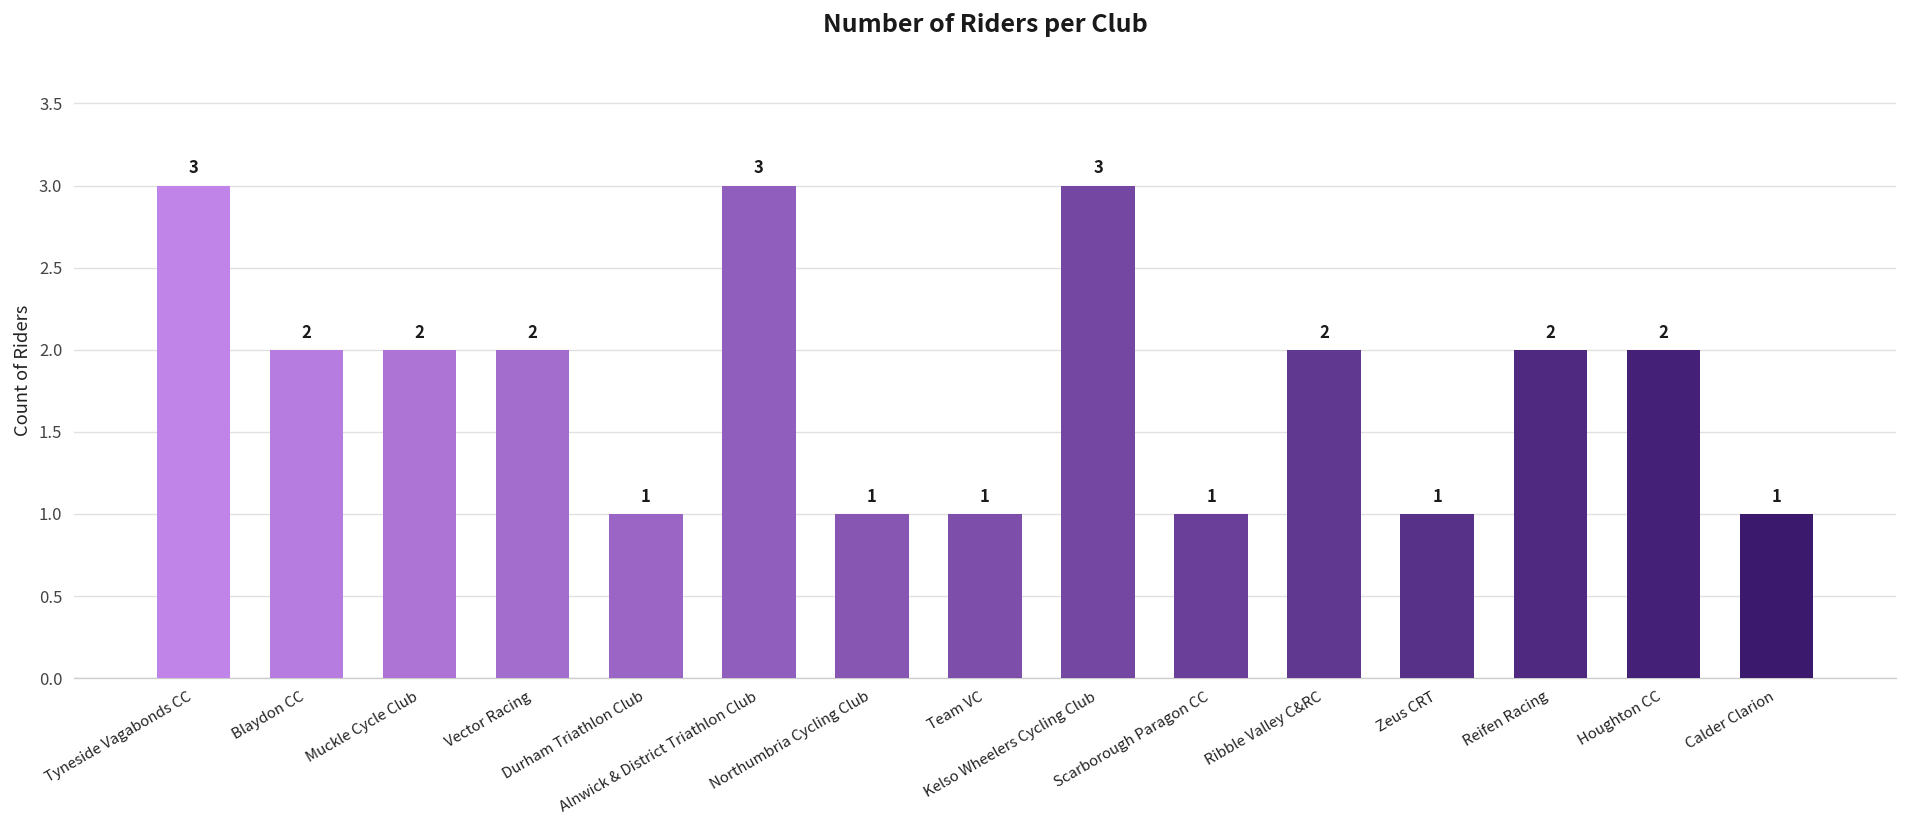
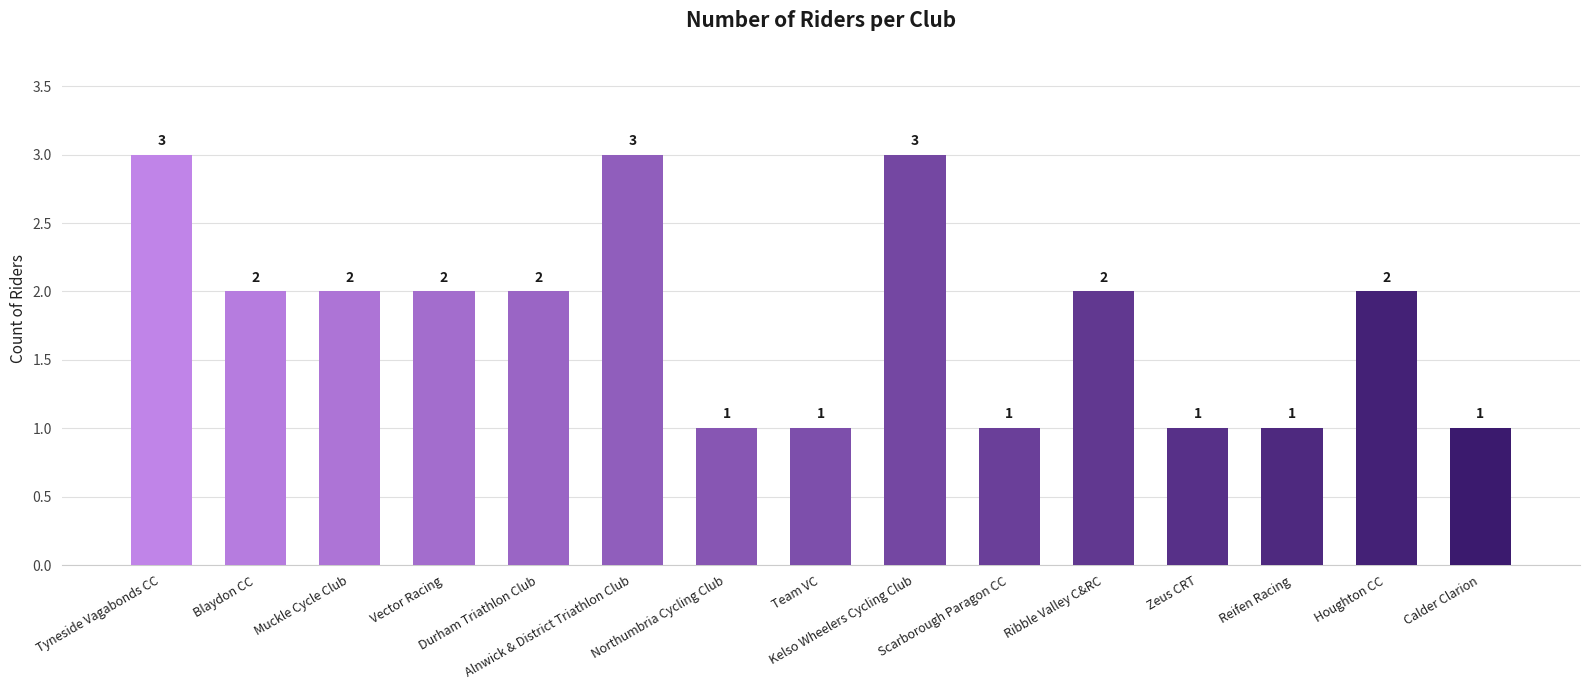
  {
    "Tyneside Vagabonds CC": 3,
    "Blaydon CC": 2,
    "Muckle Cycle Club": 2,
    "Vector Racing": 2,
-   "Durham Triathlon Club": 1,
+   "Durham Triathlon Club": 2,
    "Alnwick & District Triathlon Club": 3,
    "Northumbria Cycling Club": 1,
    "Team VC": 1,
    "Kelso Wheelers Cycling Club": 3,
    "Scarborough Paragon CC": 1,
    "Ribble Valley C&RC": 2,
    "Zeus CRT": 1,
-   "Reifen Racing": 2,
+   "Reifen Racing": 1,
    "Houghton CC": 2,
    "Calder Clarion": 1
  }
